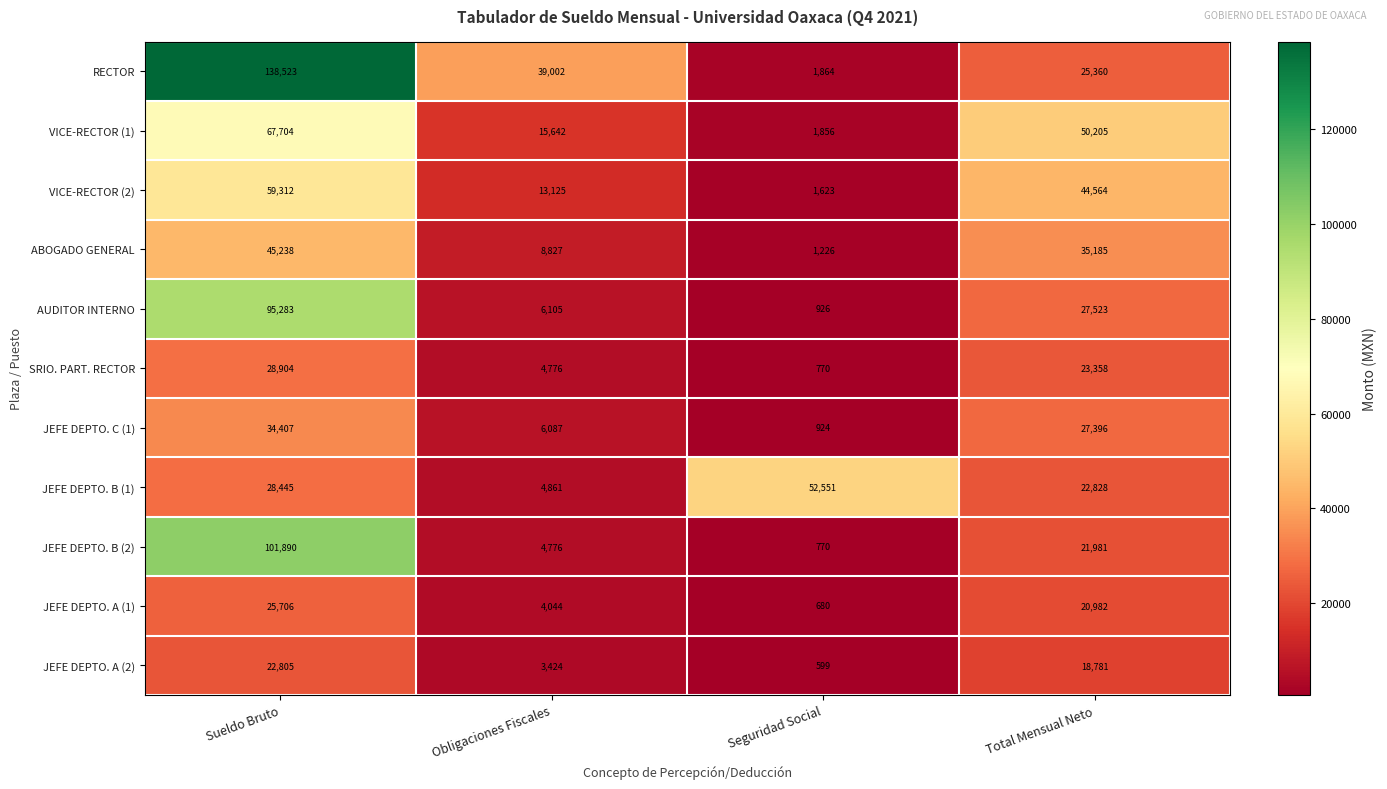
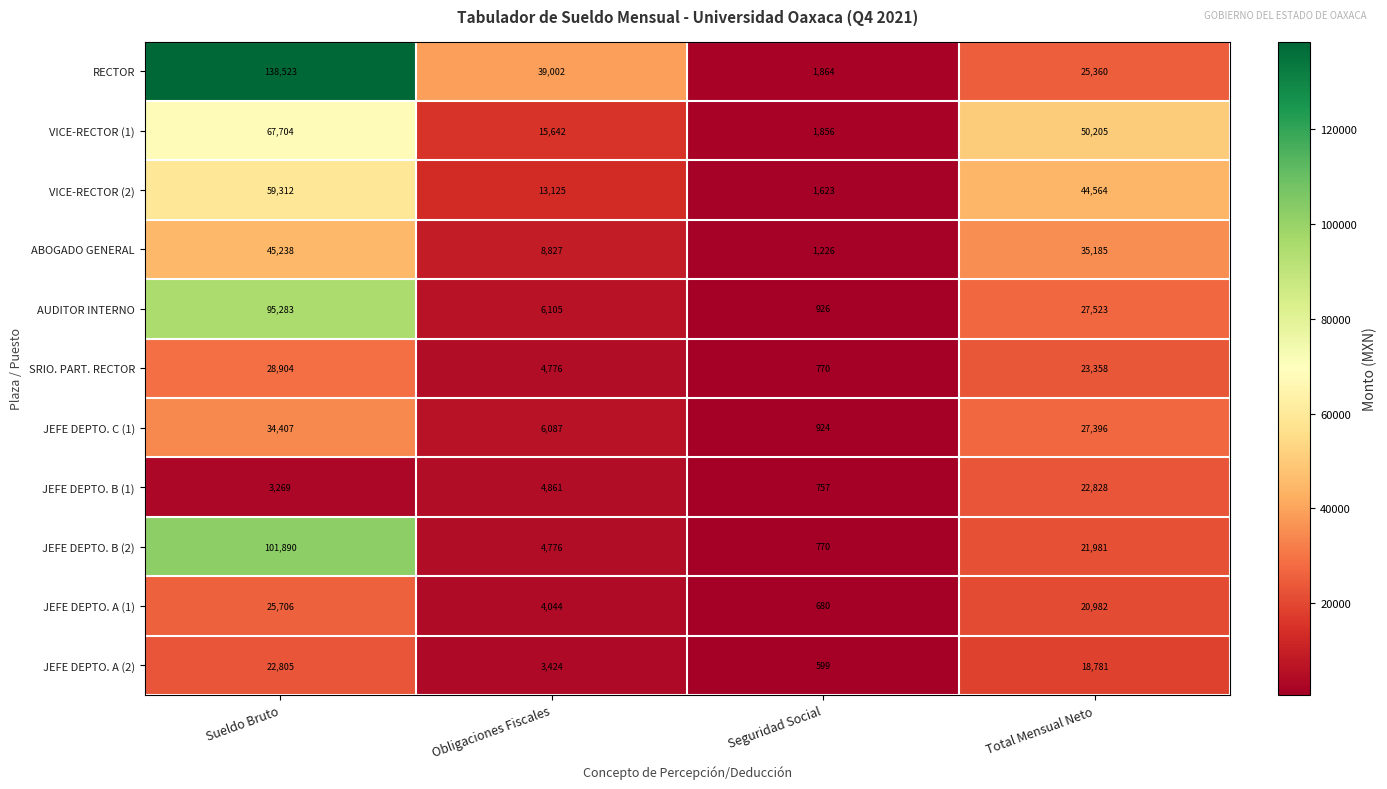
  {
    "RECTOR": {
      "Sueldo Bruto": "138,523",
      "Obligaciones Fiscales": "39,002",
      "Seguridad Social": "1,864",
      "Total Mensual Neto": "25,360"
    },
    "VICE-RECTOR (1)": {
      "Sueldo Bruto": "67,704",
      "Obligaciones Fiscales": "15,642",
      "Seguridad Social": "1,856",
      "Total Mensual Neto": "50,205"
    },
    "VICE-RECTOR (2)": {
      "Sueldo Bruto": "59,312",
      "Obligaciones Fiscales": "13,125",
      "Seguridad Social": "1,623",
      "Total Mensual Neto": "44,564"
    },
    "ABOGADO GENERAL": {
      "Sueldo Bruto": "45,238",
      "Obligaciones Fiscales": "8,827",
      "Seguridad Social": "1,226",
      "Total Mensual Neto": "35,185"
    },
    "AUDITOR INTERNO": {
      "Sueldo Bruto": "95,283",
      "Obligaciones Fiscales": "6,105",
      "Seguridad Social": "926",
      "Total Mensual Neto": "27,523"
    },
    "SRIO. PART. RECTOR": {
      "Sueldo Bruto": "28,904",
      "Obligaciones Fiscales": "4,776",
      "Seguridad Social": "770",
      "Total Mensual Neto": "23,358"
    },
    "JEFE DEPTO. C (1)": {
      "Sueldo Bruto": "34,407",
      "Obligaciones Fiscales": "6,087",
      "Seguridad Social": "924",
      "Total Mensual Neto": "27,396"
    },
    "JEFE DEPTO. B (1)": {
-     "Sueldo Bruto": "28,445",
+     "Sueldo Bruto": "3,269",
      "Obligaciones Fiscales": "4,861",
-     "Seguridad Social": "52,551",
+     "Seguridad Social": "757",
      "Total Mensual Neto": "22,828"
    },
    "JEFE DEPTO. B (2)": {
      "Sueldo Bruto": "101,890",
      "Obligaciones Fiscales": "4,776",
      "Seguridad Social": "770",
      "Total Mensual Neto": "21,981"
    },
    "JEFE DEPTO. A (1)": {
      "Sueldo Bruto": "25,706",
      "Obligaciones Fiscales": "4,044",
      "Seguridad Social": "680",
      "Total Mensual Neto": "20,982"
    },
    "JEFE DEPTO. A (2)": {
      "Sueldo Bruto": "22,805",
      "Obligaciones Fiscales": "3,424",
      "Seguridad Social": "599",
      "Total Mensual Neto": "18,781"
    }
  }
